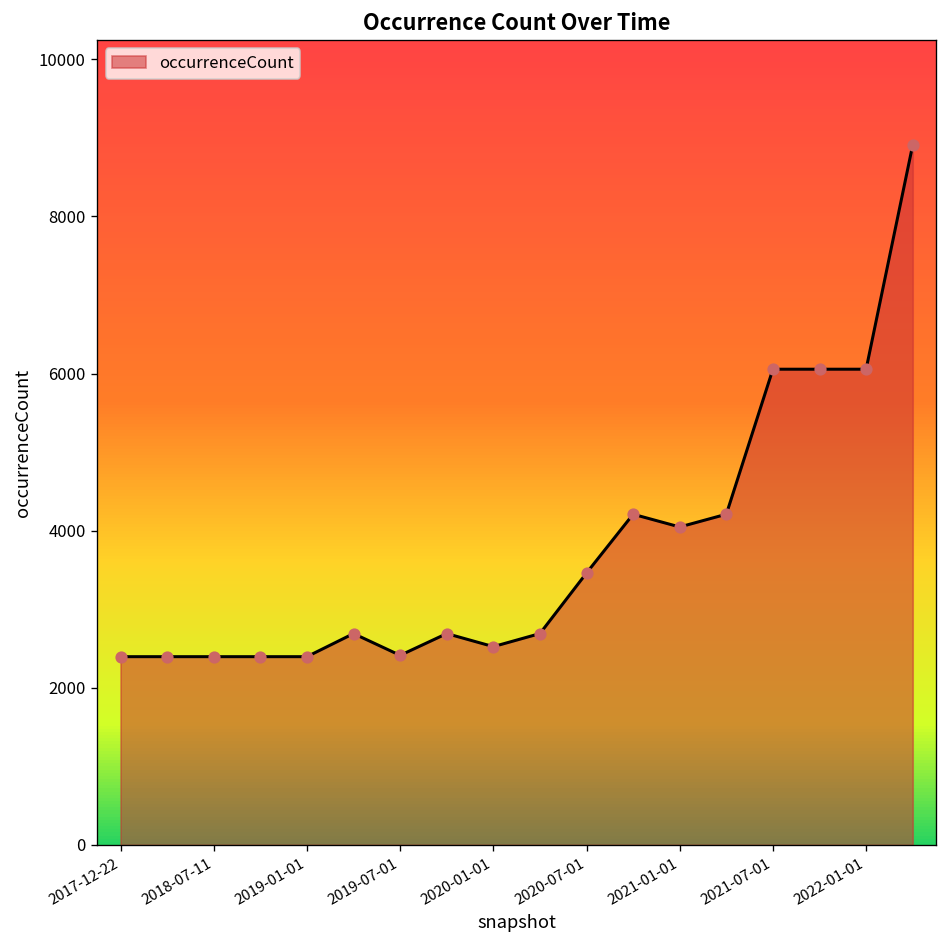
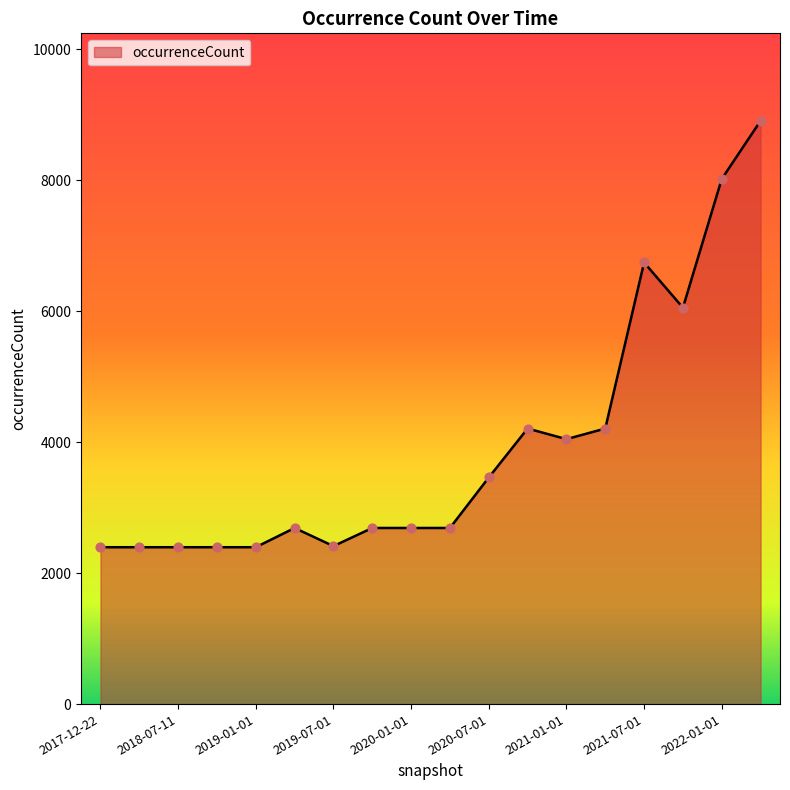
  {
    "2017-12-22": 2400,
    "2018-07-11": 2400,
    "2019-01-01": 2400,
    "2019-07-01": 2400,
-   "2020-01-01": 2500,
+   "2020-01-01": 2700,
    "2020-07-01": 3500,
    "2021-01-01": 4000,
-   "2021-07-01": 6100,
-   "2022-01-01": 6100
+   "2021-07-01": 6700,
+   "2022-01-01": 8000
  }
